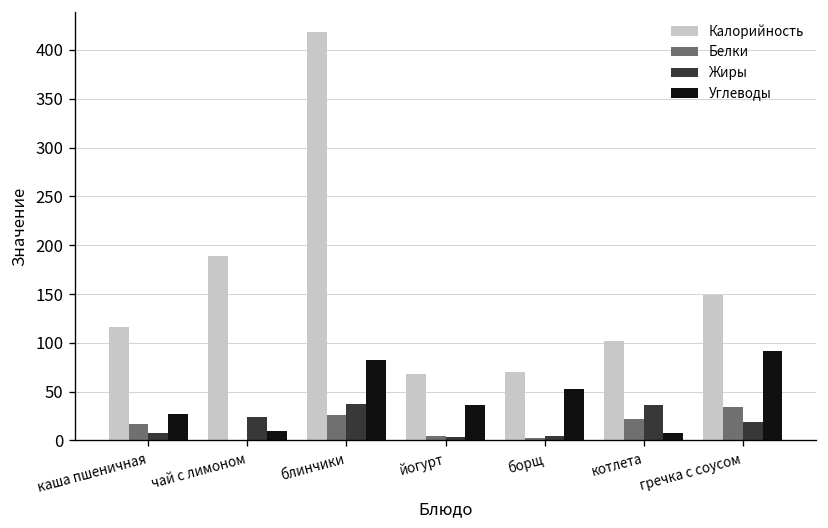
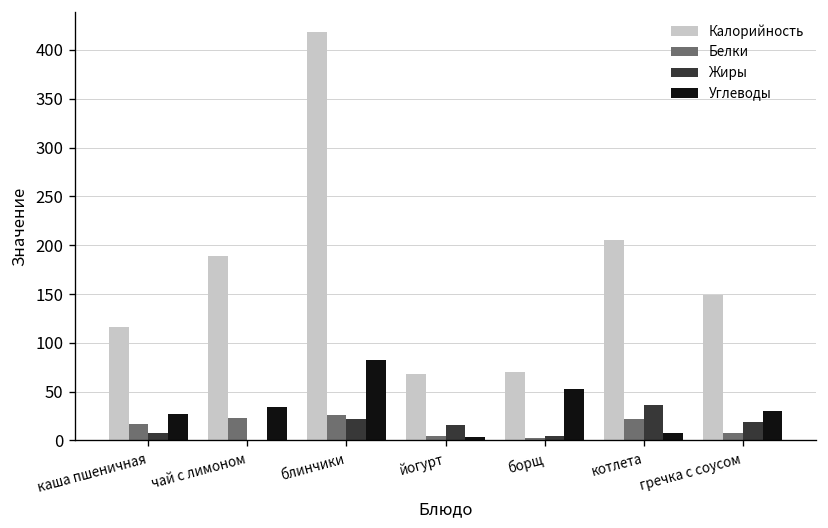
  {
    "Калорийность": {
      "каша пшеничная": 120,
      "чай с лимоном": 190,
      "блинчики": 420,
      "йогурт": 70,
      "борщ": 70,
-     "котлета": 100,
+     "котлета": 210,
      "гречка с соусом": 150
    },
    "Белки": {
      "каша пшеничная": 20,
-     "чай с лимоном": 0,
+     "чай с лимоном": 20,
      "блинчики": 30,
      "йогурт": 10,
      "котлета": 20,
-     "гречка с соусом": 30
+     "гречка с соусом": 10
    },
    "Жиры": {
      "каша пшеничная": 10,
-     "чай с лимоном": 20,
-     "блинчики": 40,
-     "йогурт": 0,
+     "чай с лимоном": 0,
+     "блинчики": 20,
+     "йогурт": 20,
      "борщ": 10,
      "котлета": 40,
      "гречка с соусом": 20
    },
    "Углеводы": {
      "каша пшеничная": 30,
-     "чай с лимоном": 10,
+     "чай с лимоном": 30,
      "блинчики": 80,
-     "йогурт": 40,
+     "йогурт": 0,
      "борщ": 50,
      "котлета": 10,
-     "гречка с соусом": 90
+     "гречка с соусом": 30
    }
  }
